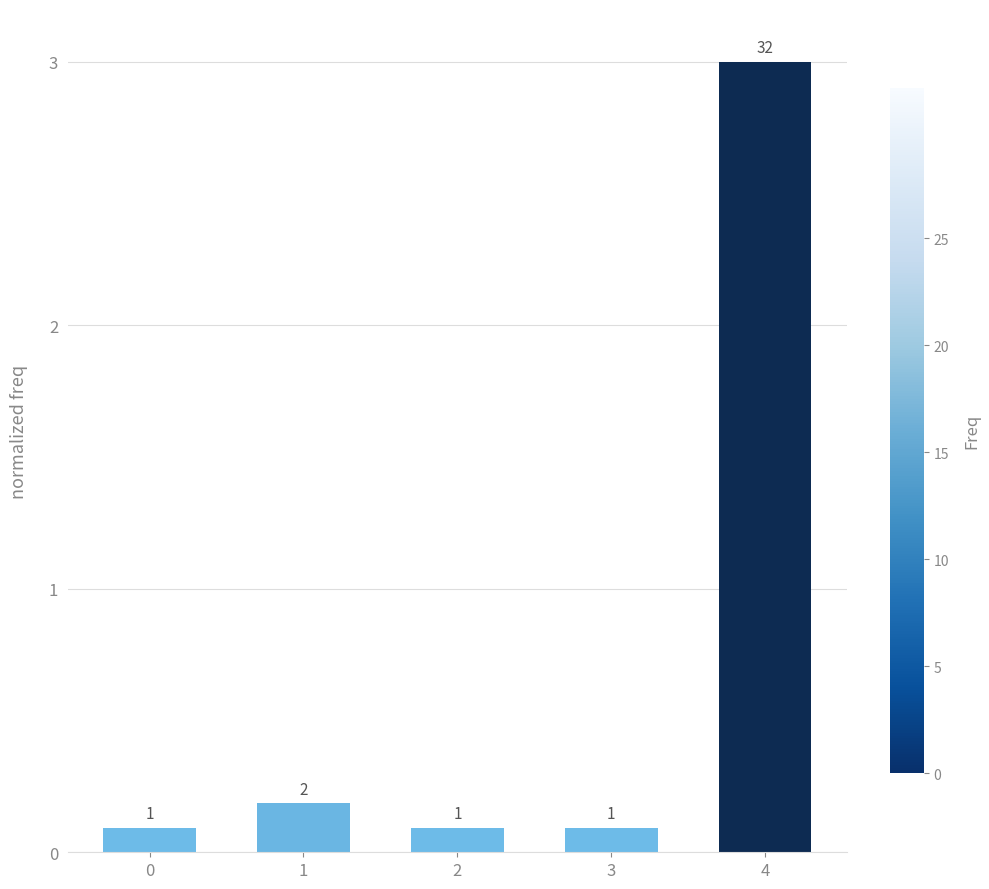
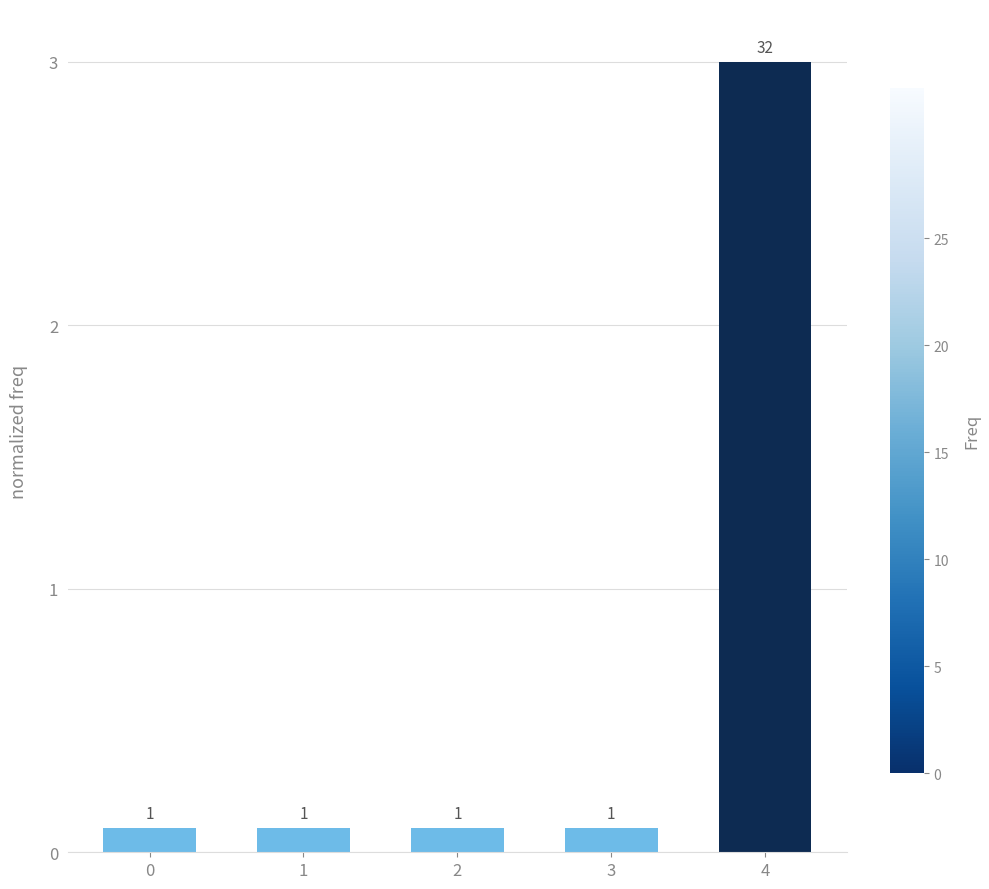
  {
-   "1": 2
+   "1": 1
  }
